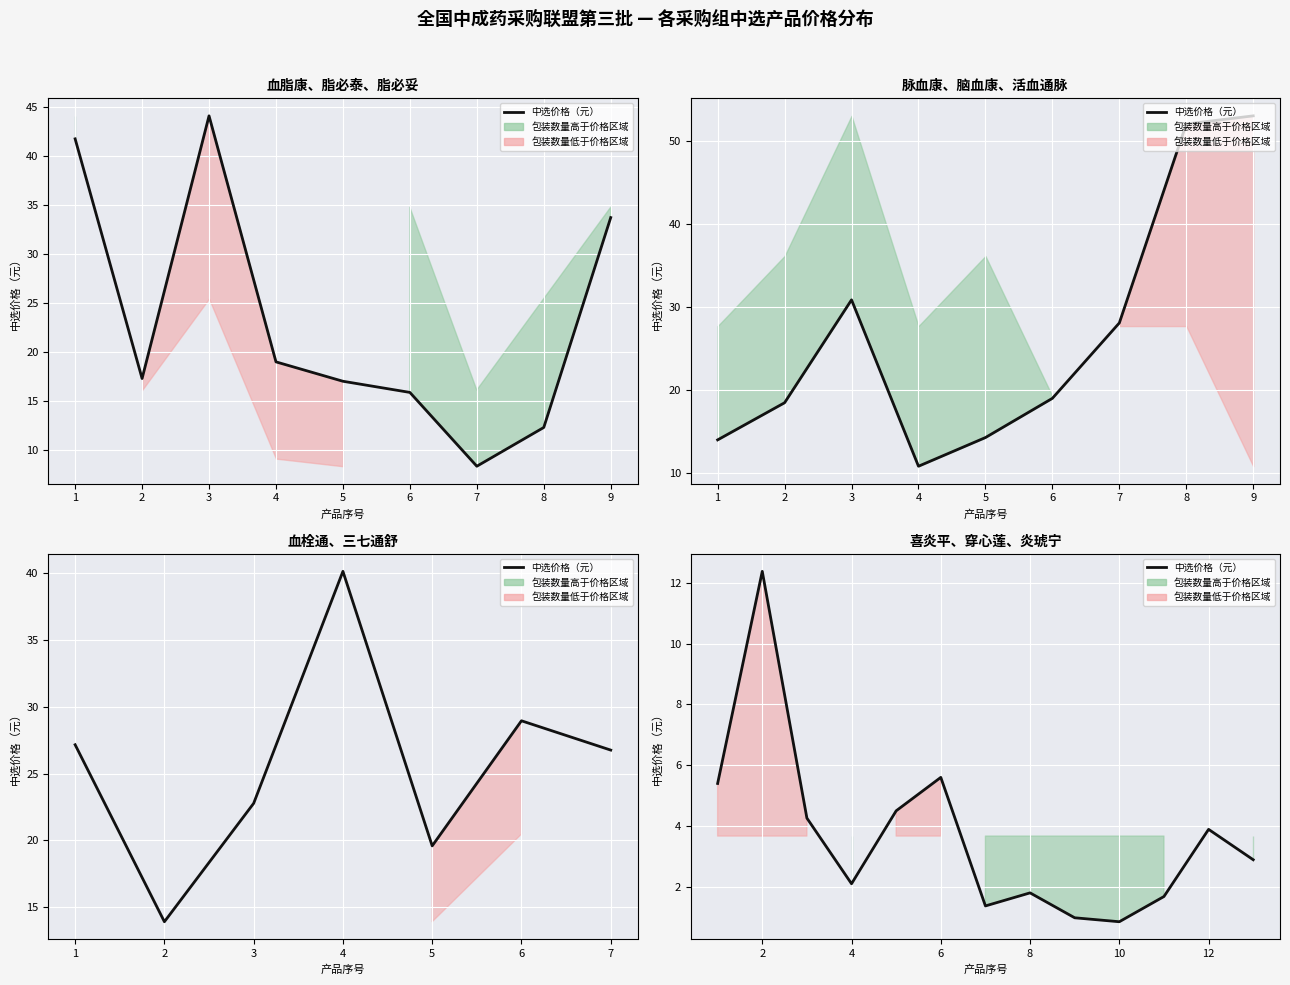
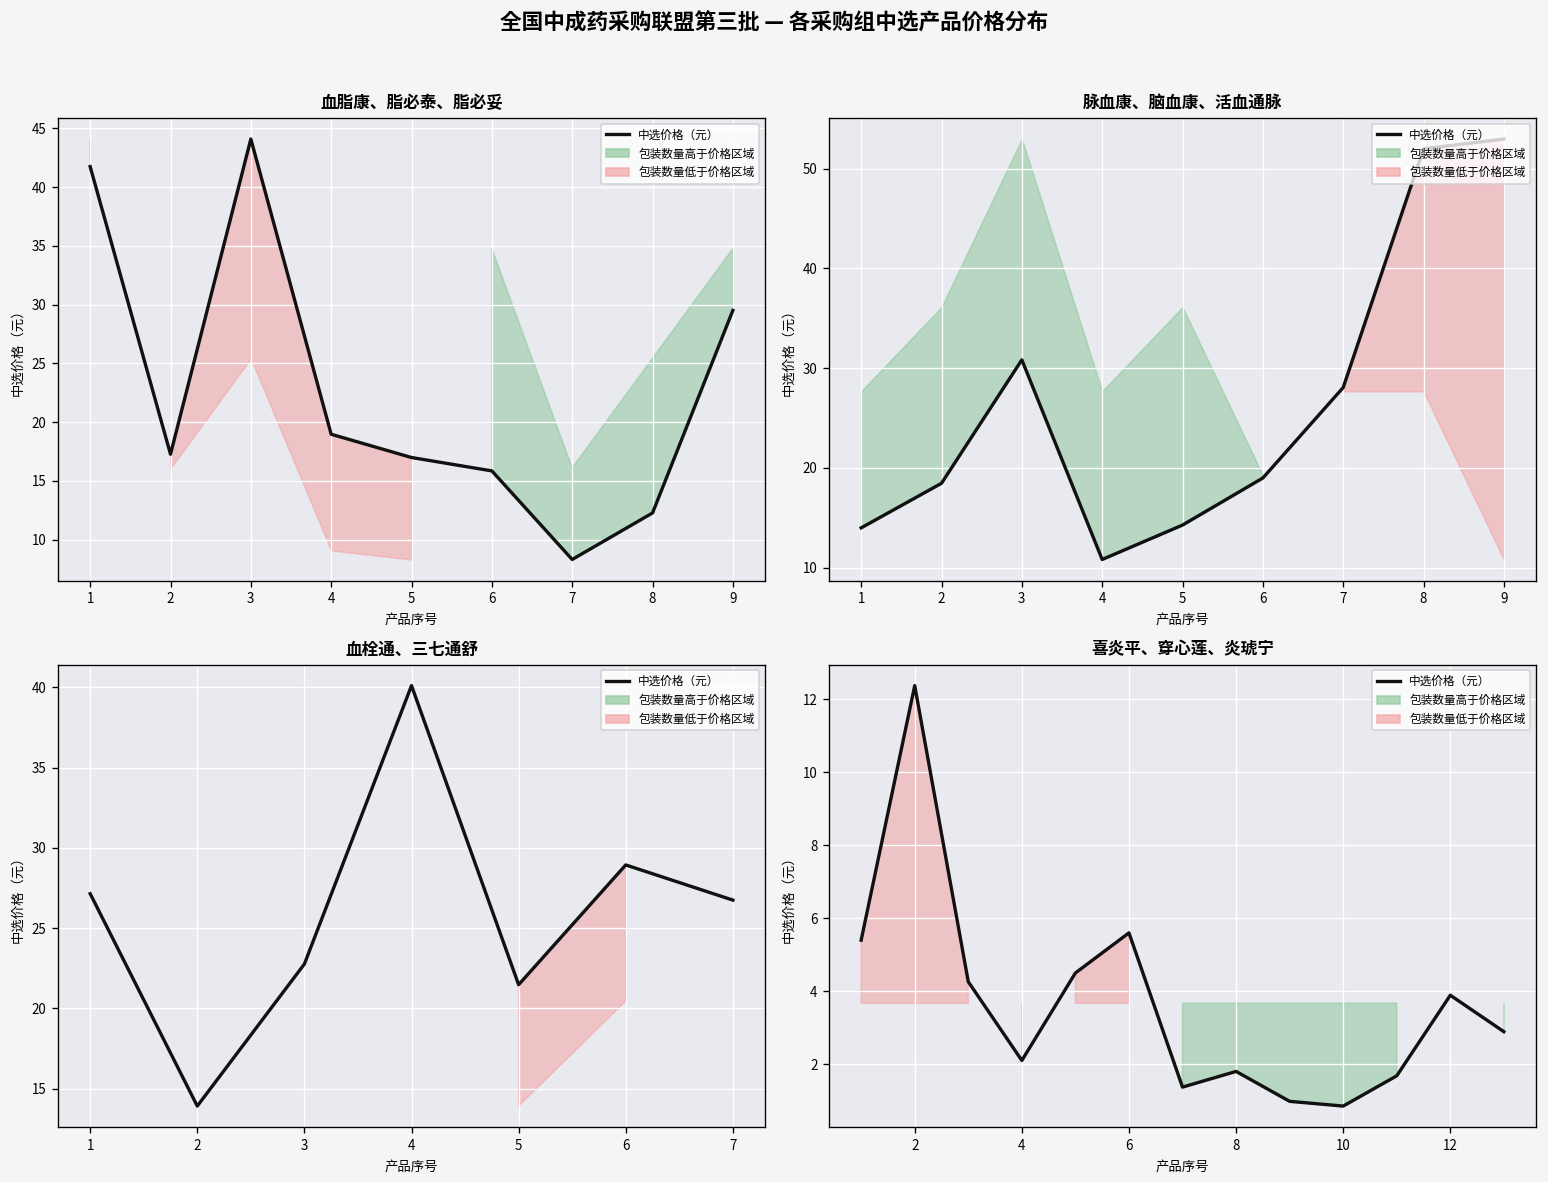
  {
    "血脂康、脂必泰、脂必妥": {
      "中选价格（元）": {
        "1": 42,
        "6": 16,
        "7": 8,
        "8": 12,
-       "9": 34
+       "9": 30
      }
    },
    "脉血康、脑血康、活血通脉": {
      "中选价格（元）": {
        "1": 14,
        "2": 18,
        "3": 31,
        "4": 11,
        "5": 14
      }
    },
    "血栓通、三七通舒": {
      "1": 27.2,
      "2": 13.9,
      "3": 22.8,
      "4": 40.1,
-     "5": 19.6,
+     "5": 21.5,
      "6": 28.9,
      "7": 26.8
    },
    "喜炎平、穿心莲、炎琥宁": {
      "2": 12.4,
      "4": 2.1,
      "6": 5.6,
      "8": 1.8,
      "10": 0.9,
      "12": 3.9
    }
  }
